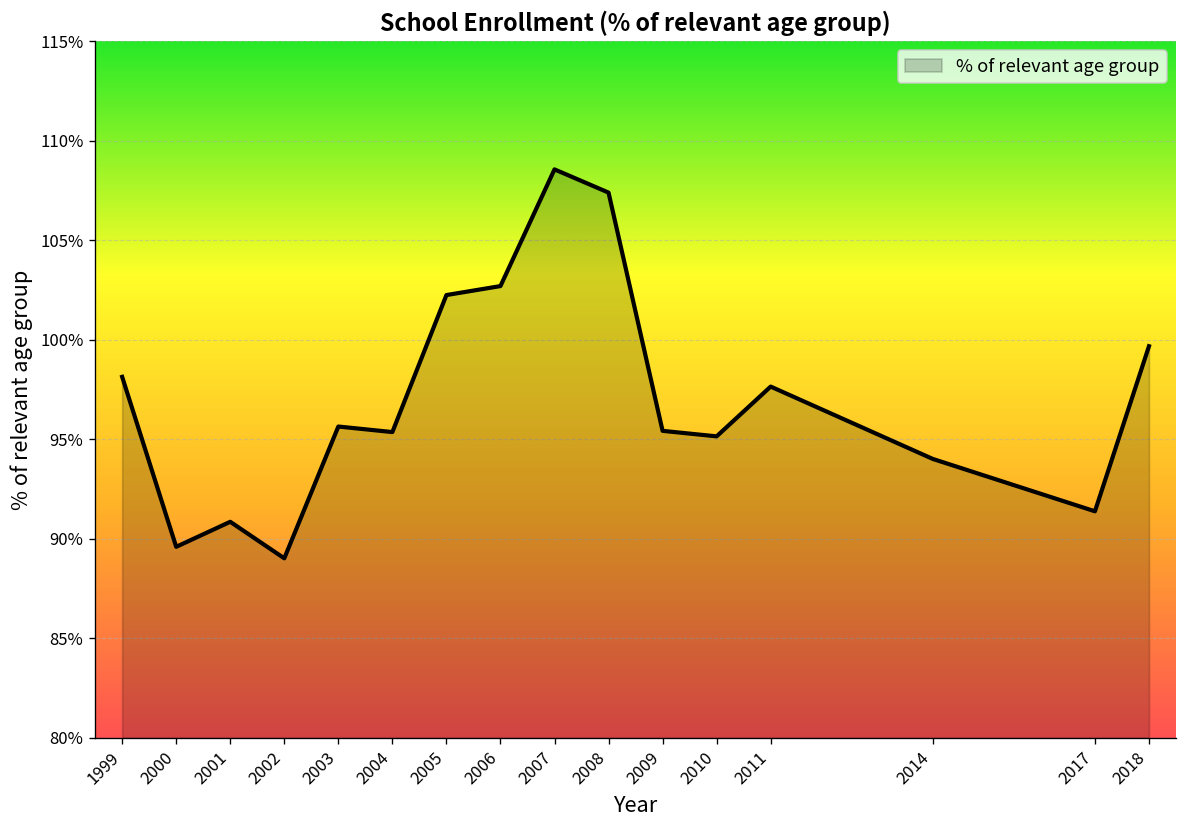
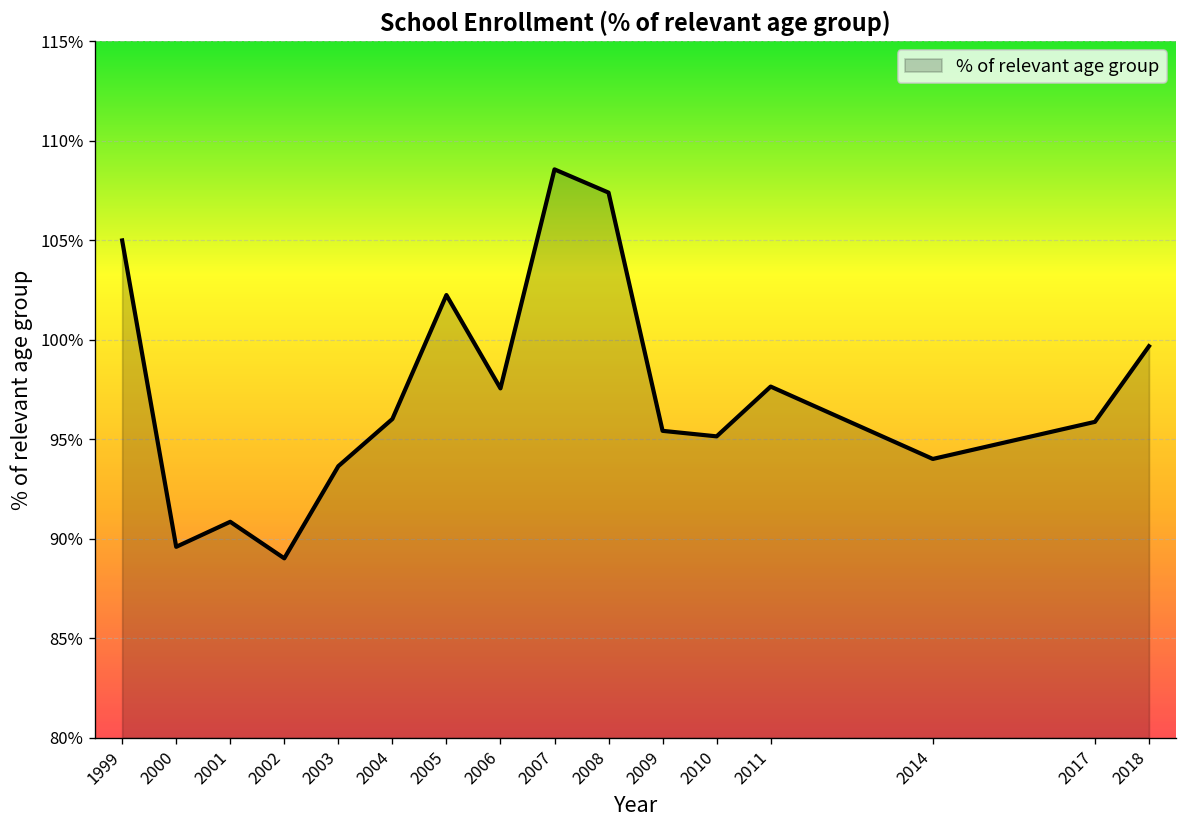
  {
-   "1999": "98.1%",
+   "1999": "105.0%",
    "2000": "89.6%",
    "2001": "90.9%",
    "2002": "89.0%",
-   "2003": "95.6%",
-   "2004": "95.4%",
+   "2003": "93.6%",
+   "2004": "96.0%",
    "2005": "102.2%",
-   "2006": "102.7%",
+   "2006": "97.6%",
    "2007": "108.6%",
    "2008": "107.4%",
    "2009": "95.4%",
    "2010": "95.1%",
    "2011": "97.6%",
    "2014": "94.0%",
-   "2017": "91.4%",
+   "2017": "95.9%",
    "2018": "99.7%"
  }
